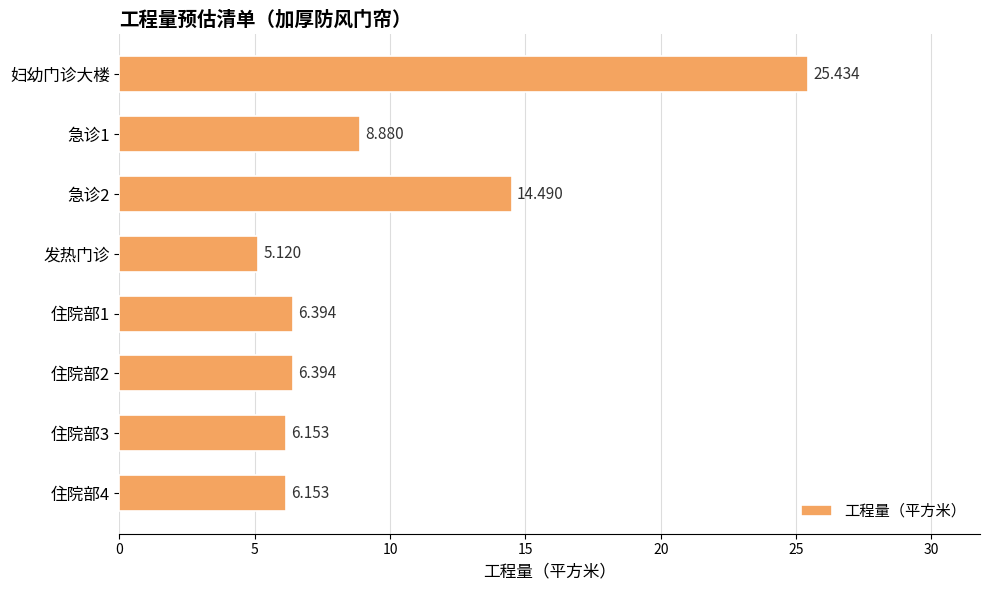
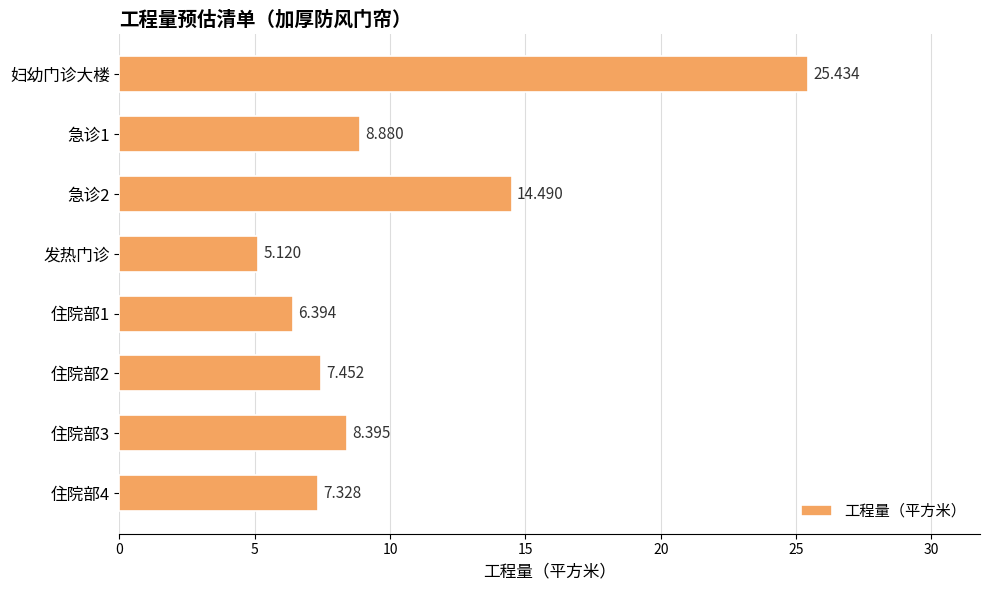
  {
    "妇幼门诊大楼": 25.434,
    "急诊1": 8.880,
    "急诊2": 14.490,
    "发热门诊": 5.120,
    "住院部1": 6.394,
-   "住院部2": 6.394,
-   "住院部3": 6.153,
-   "住院部4": 6.153
+   "住院部2": 7.452,
+   "住院部3": 8.395,
+   "住院部4": 7.328
  }
